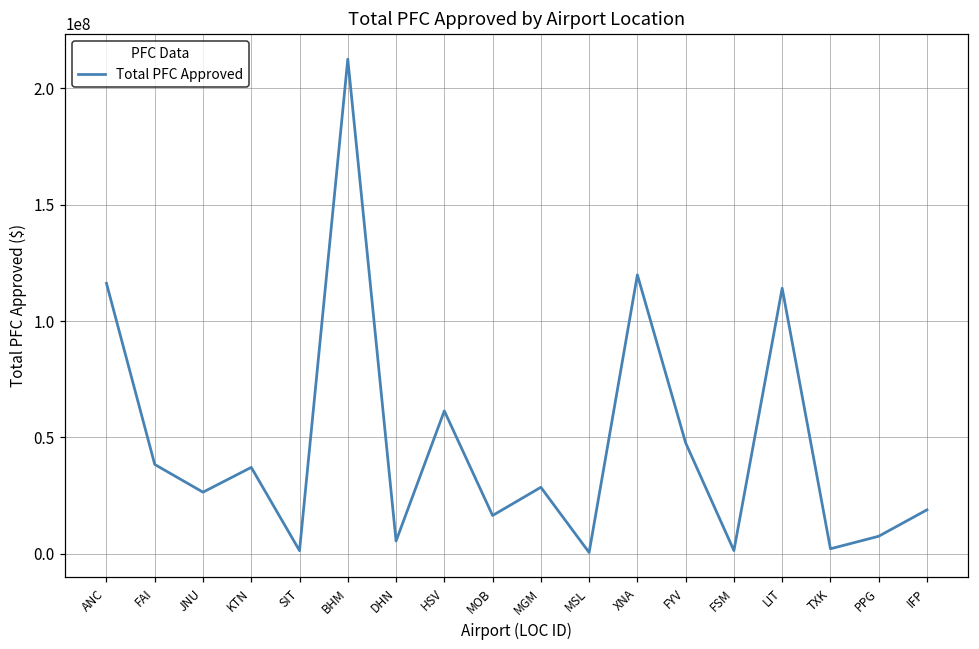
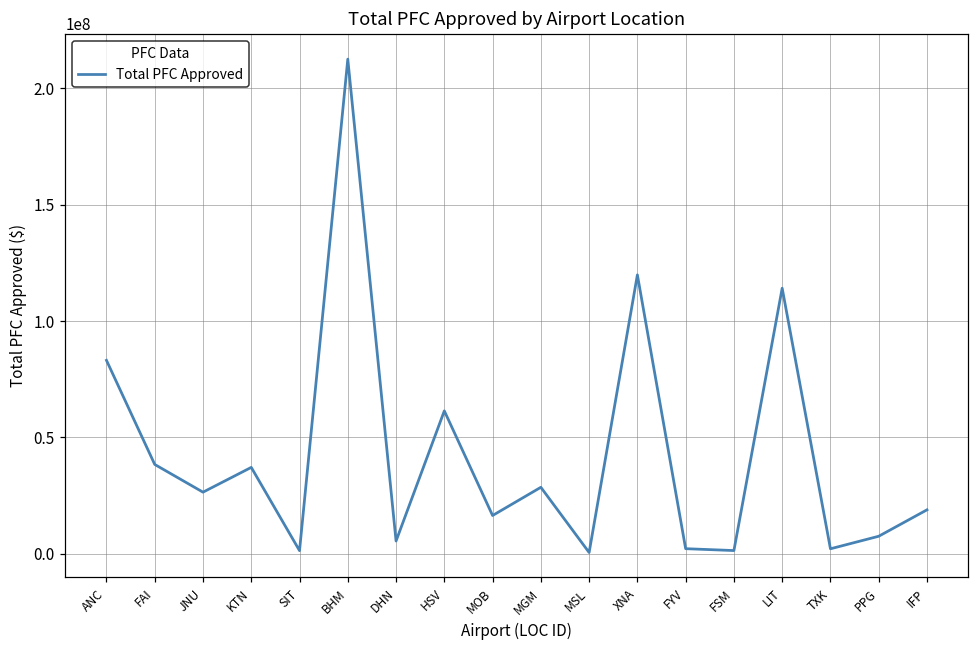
  {
-   "ANC": 116000000,
+   "ANC": 83000000,
    "FAI": 38000000,
    "JNU": 27000000,
    "KTN": 37000000,
    "SIT": 1000000,
    "BHM": 213000000,
    "DHN": 6000000,
    "HSV": 61000000,
    "MOB": 16000000,
    "MGM": 29000000,
    "MSL": 1000000,
    "XNA": 120000000,
-   "FYV": 48000000,
+   "FYV": 2000000,
    "FSM": 1000000,
    "LIT": 114000000,
    "TXK": 2000000,
    "PPG": 8000000,
    "IFP": 19000000
  }
